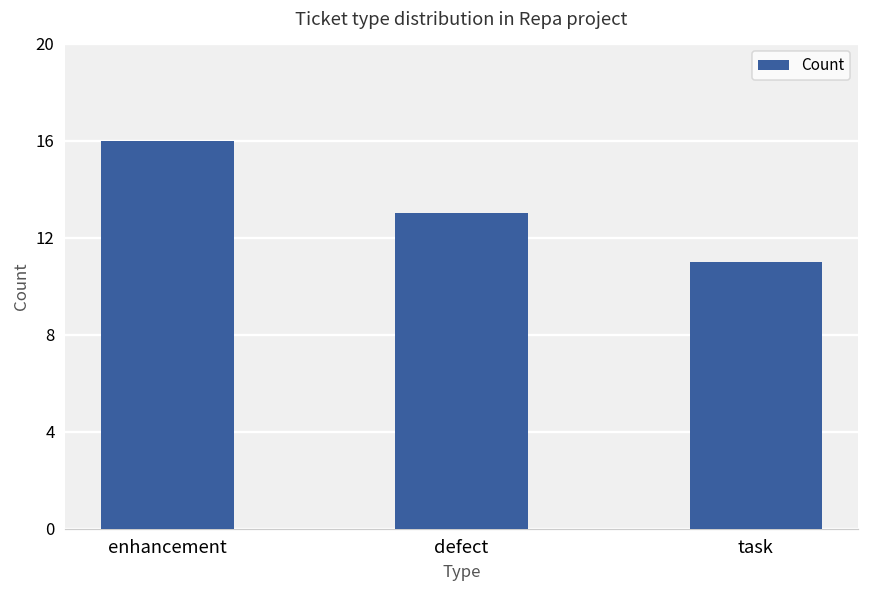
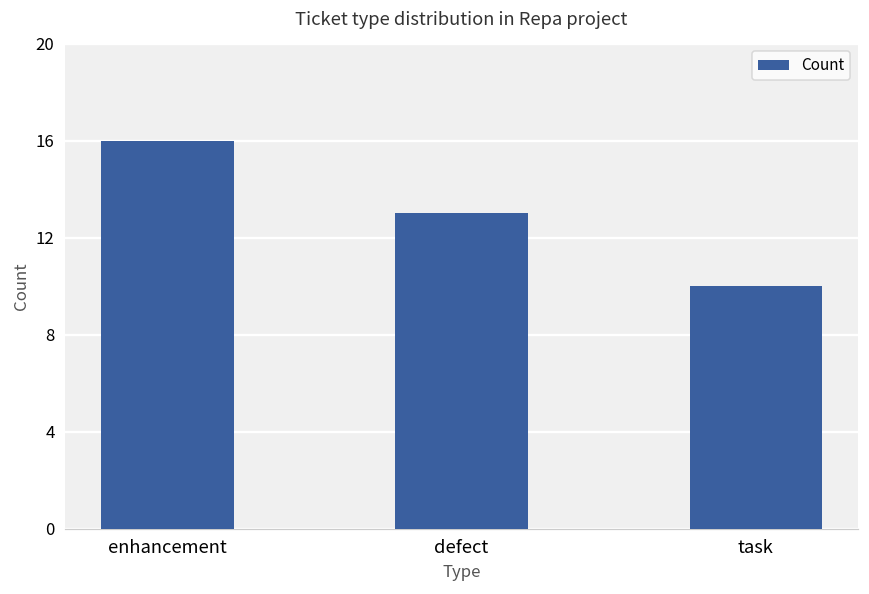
  {
    "enhancement": 16,
    "defect": 13,
-   "task": 11
+   "task": 10
  }
